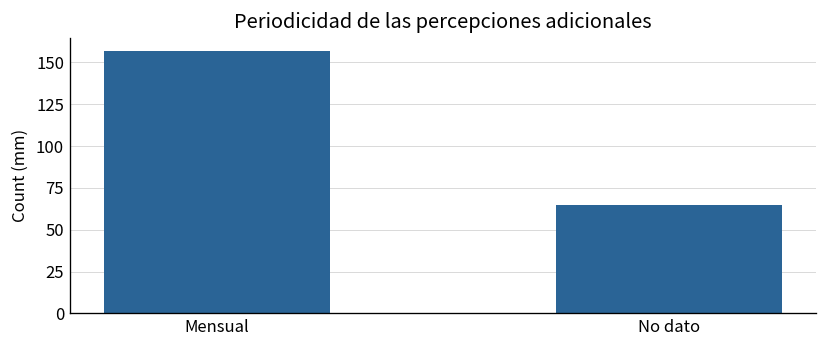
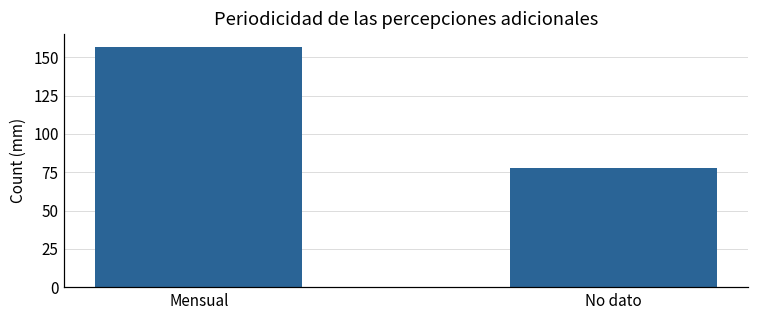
  {
    "Mensual": 157,
-   "No dato": 65
+   "No dato": 78
  }
